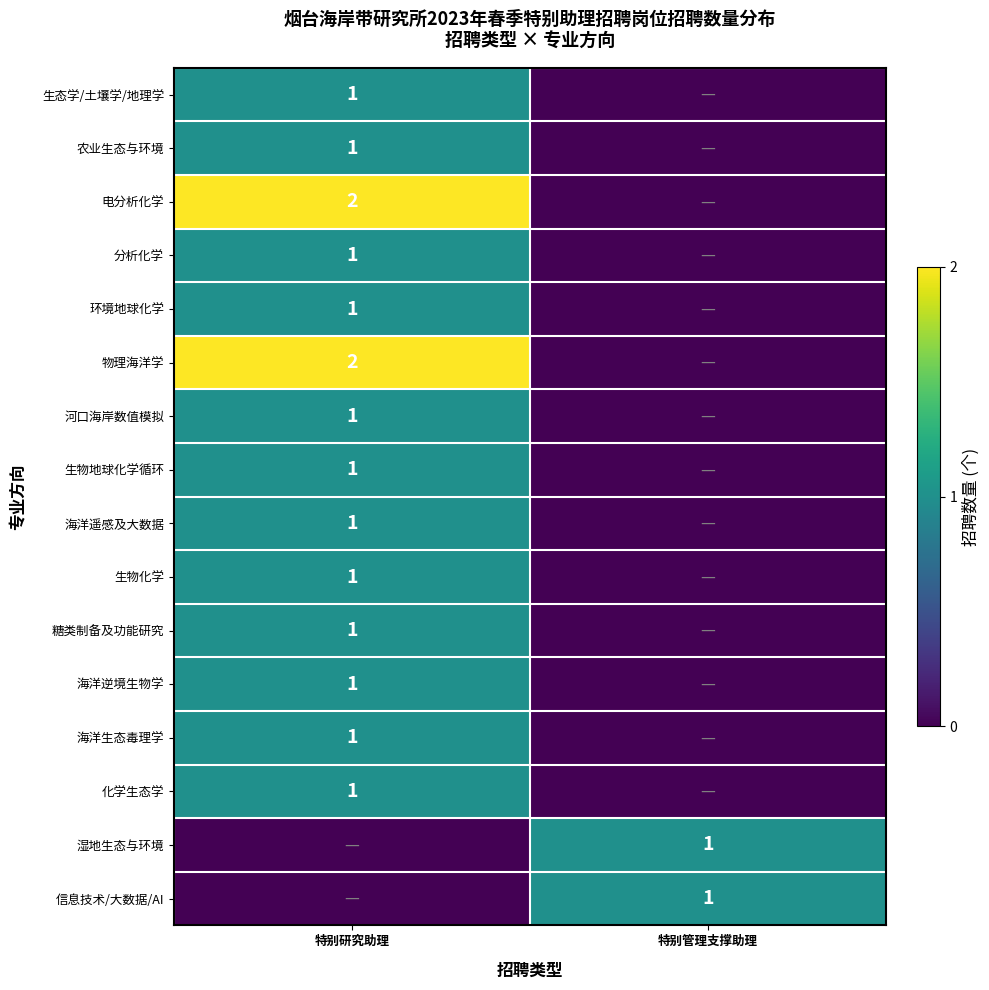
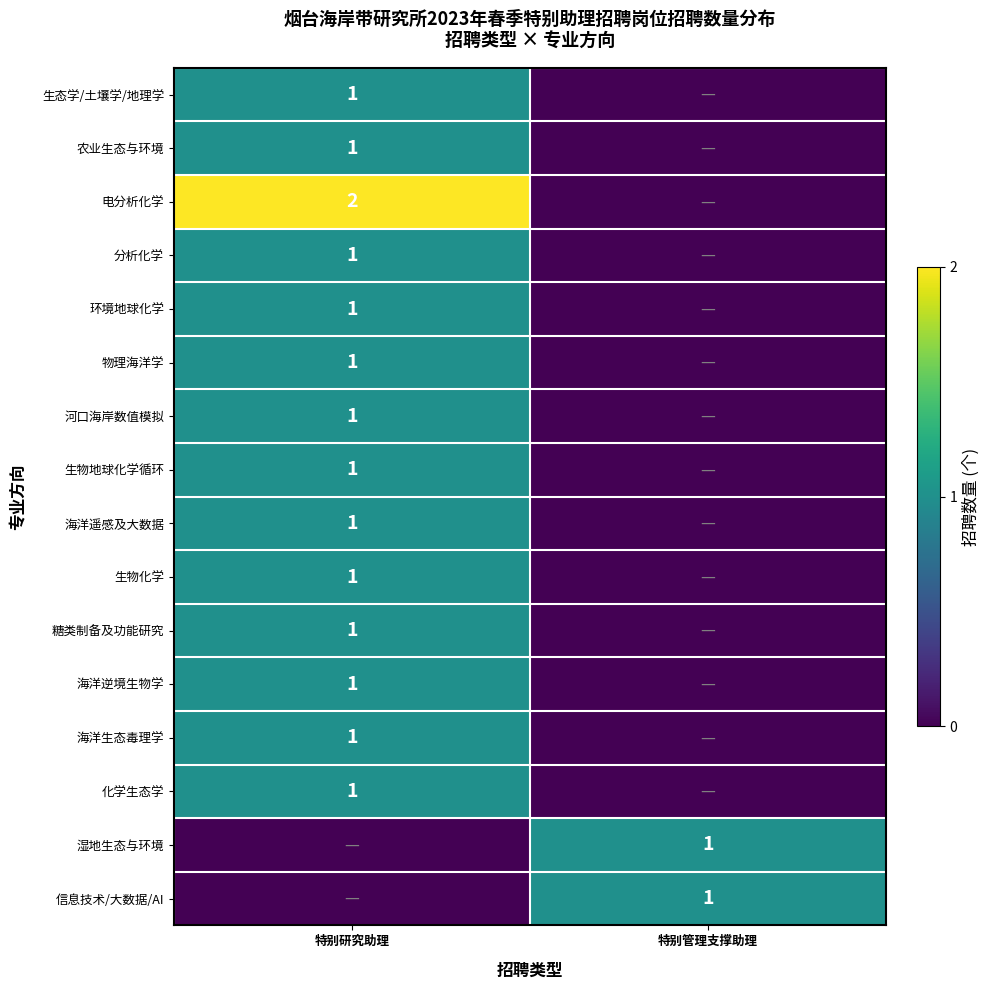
  {
    "生态学/土壤学/地理学": {
      "特别研究助理": 1
    },
    "农业生态与环境": {
      "特别研究助理": 1
    },
    "电分析化学": {
      "特别研究助理": 2
    },
    "分析化学": {
      "特别研究助理": 1
    },
    "环境地球化学": {
      "特别研究助理": 1
    },
    "物理海洋学": {
-     "特别研究助理": 2
+     "特别研究助理": 1
    },
    "河口海岸数值模拟": {
      "特别研究助理": 1
    },
    "生物地球化学循环": {
      "特别研究助理": 1
    },
    "海洋遥感及大数据": {
      "特别研究助理": 1
    },
    "生物化学": {
      "特别研究助理": 1
    },
    "糖类制备及功能研究": {
      "特别研究助理": 1
    },
    "海洋逆境生物学": {
      "特别研究助理": 1
    },
    "海洋生态毒理学": {
      "特别研究助理": 1
    },
    "化学生态学": {
      "特别研究助理": 1
    },
    "湿地生态与环境": {
      "特别管理支撑助理": 1
    },
    "信息技术/大数据/AI": {
      "特别管理支撑助理": 1
    }
  }
